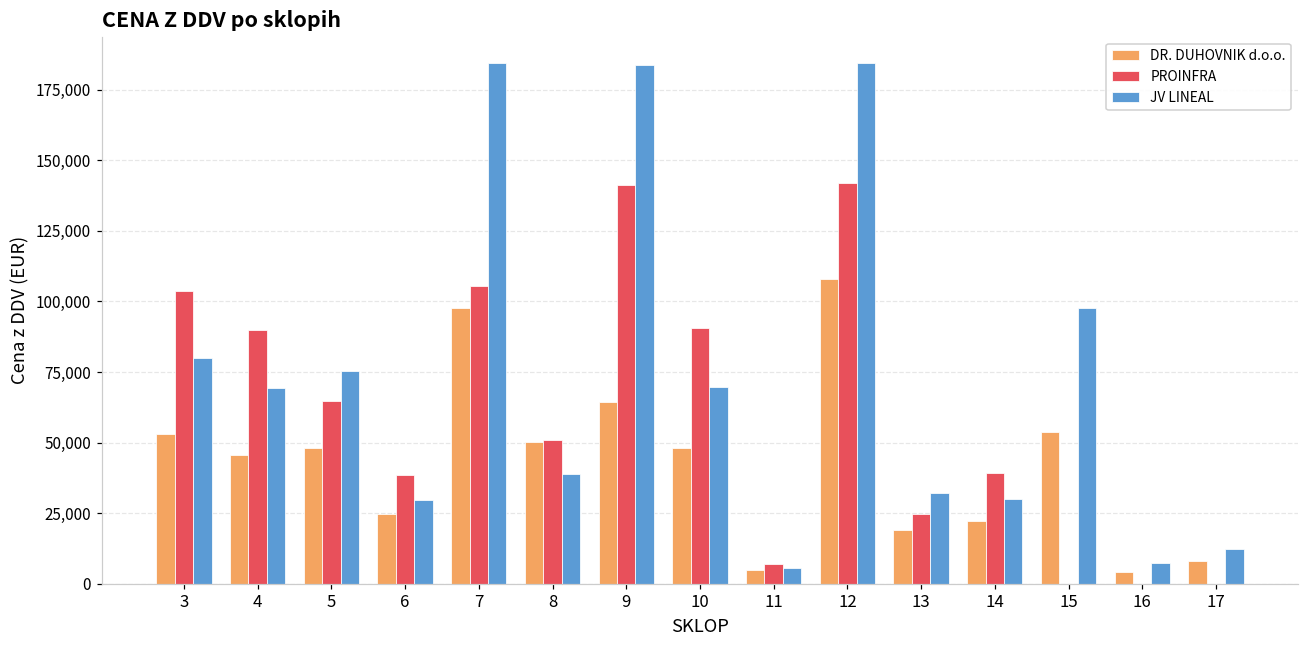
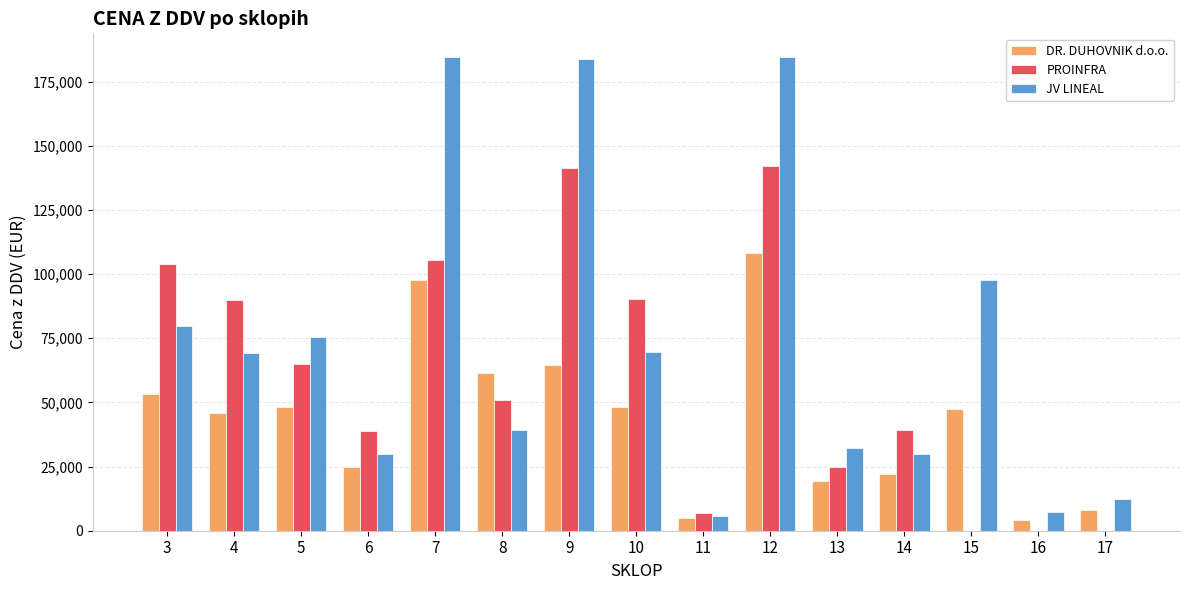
  {
    "DR. DUHOVNIK d.o.o.": {
      "3": "53,000",
      "4": "46,000",
      "5": "48,000",
      "6": "25,000",
      "7": "98,000",
-     "8": "50,000",
+     "8": "62,000",
      "9": "64,000",
      "10": "48,000",
      "11": "5,000",
      "12": "108,000",
      "13": "19,000",
      "14": "22,000",
-     "15": "54,000",
+     "15": "47,000",
      "16": "4,000",
      "17": "8,000"
    },
    "PROINFRA": {
      "3": "104,000",
      "4": "90,000",
      "5": "65,000",
      "6": "39,000",
      "7": "106,000",
      "8": "51,000",
      "9": "141,000",
      "10": "90,000",
      "11": "7,000",
      "12": "142,000",
      "13": "25,000",
      "14": "39,000",
      "15": "0",
      "16": "0",
      "17": "0"
    },
    "JV LINEAL": {
      "3": "80,000",
      "4": "69,000",
      "5": "75,000",
      "6": "30,000",
      "7": "184,000",
      "8": "39,000",
      "9": "184,000",
      "10": "70,000",
      "11": "6,000",
      "12": "185,000",
      "13": "32,000",
      "14": "30,000",
      "15": "98,000",
      "16": "7,000",
      "17": "12,000"
    }
  }
